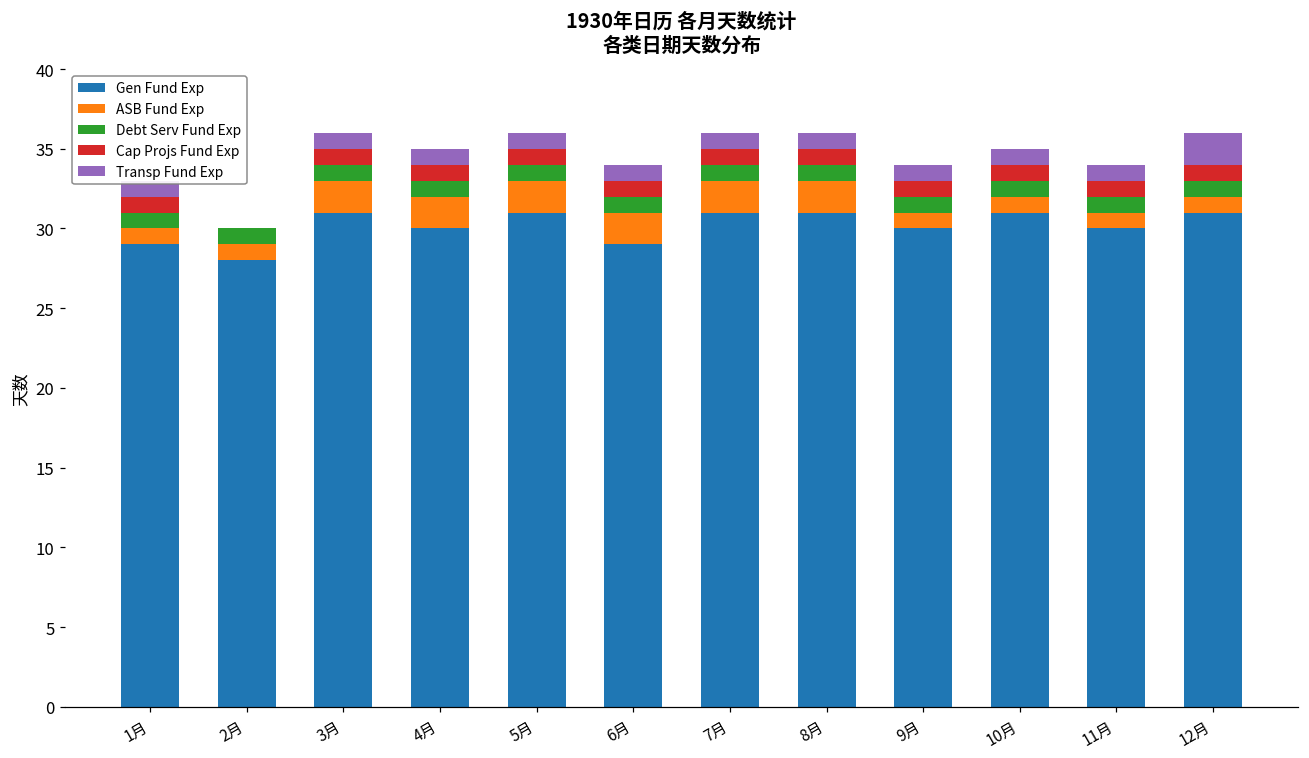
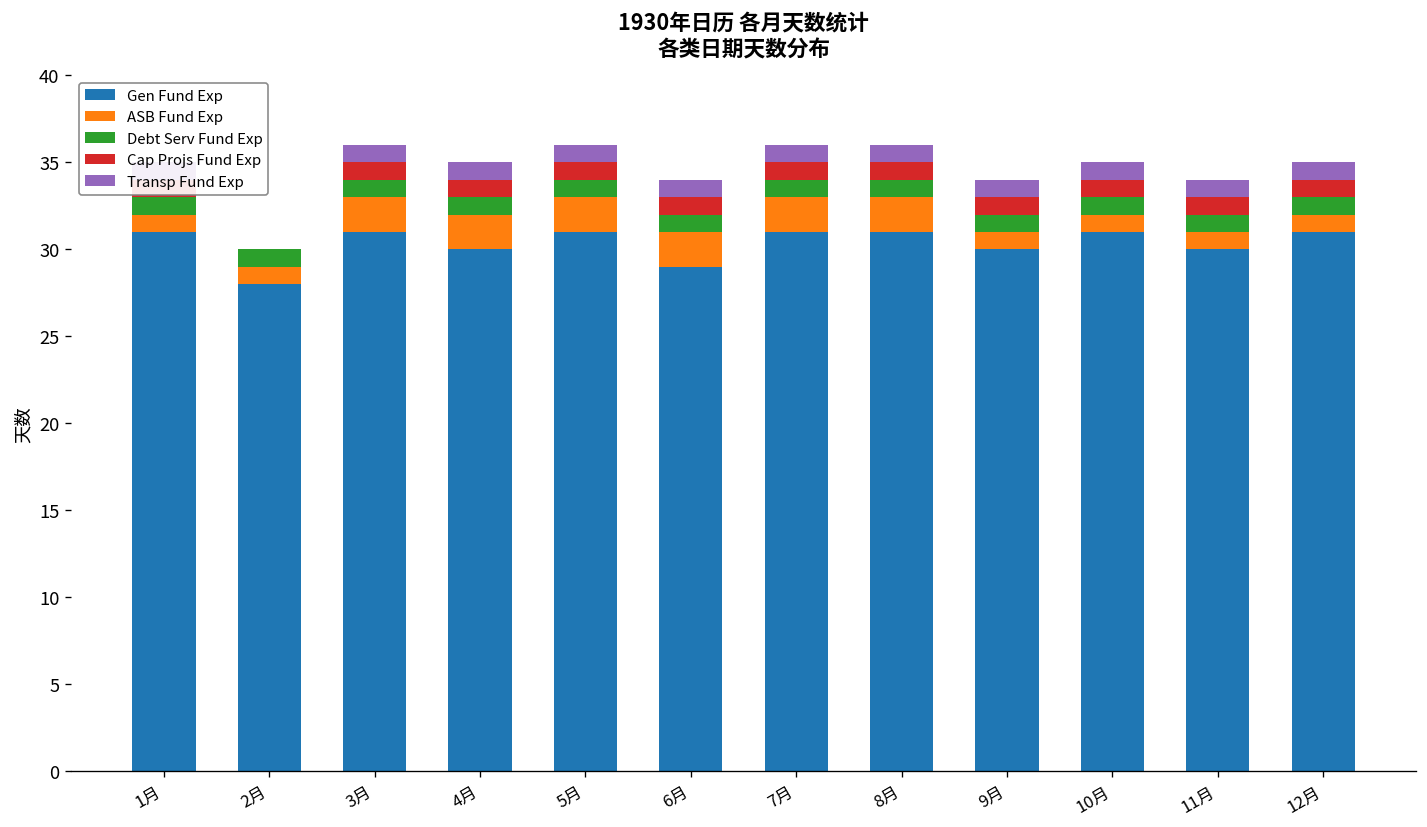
  {
    "Gen Fund Exp": {
-     "1月": 29,
+     "1月": 31,
      "2月": 28,
      "3月": 31,
      "4月": 30,
      "5月": 31,
      "6月": 29,
      "7月": 31,
      "8月": 31,
      "9月": 30,
      "10月": 31,
      "11月": 30,
      "12月": 31
    },
    "ASB Fund Exp": {
      "1月": 1,
      "2月": 1,
      "3月": 2,
      "4月": 2,
      "5月": 2,
      "6月": 2,
      "7月": 2,
      "8月": 2,
      "9月": 1,
      "10月": 1,
      "11月": 1,
      "12月": 1
    },
    "Debt Serv Fund Exp": {
      "2月": 1,
      "3月": 1,
      "4月": 1,
      "5月": 1,
      "6月": 1,
      "7月": 1,
      "8月": 1,
      "9月": 1,
      "10月": 1,
      "11月": 1,
      "12月": 1
    },
    "Cap Projs Fund Exp": {
      "2月": 0,
      "3月": 1,
      "4月": 1,
      "5月": 1,
      "6月": 1,
      "7月": 1,
      "8月": 1,
      "9月": 1,
      "10月": 1,
      "11月": 1,
      "12月": 1
    },
    "Transp Fund Exp": {
      "2月": 0,
      "3月": 1,
      "4月": 1,
      "5月": 1,
      "6月": 1,
      "7月": 1,
      "8月": 1,
      "9月": 1,
      "10月": 1,
      "11月": 1,
-     "12月": 2
+     "12月": 1
    }
  }
